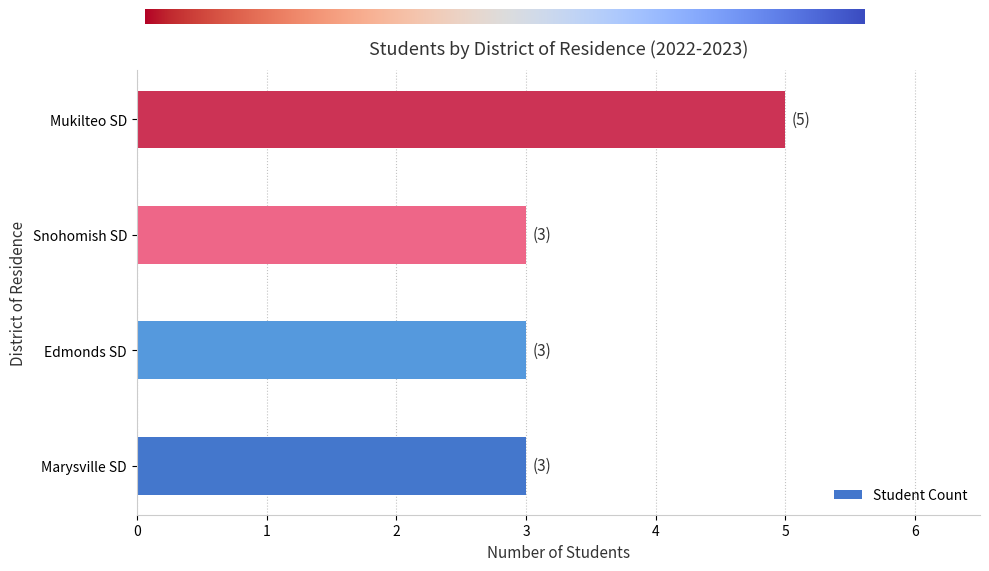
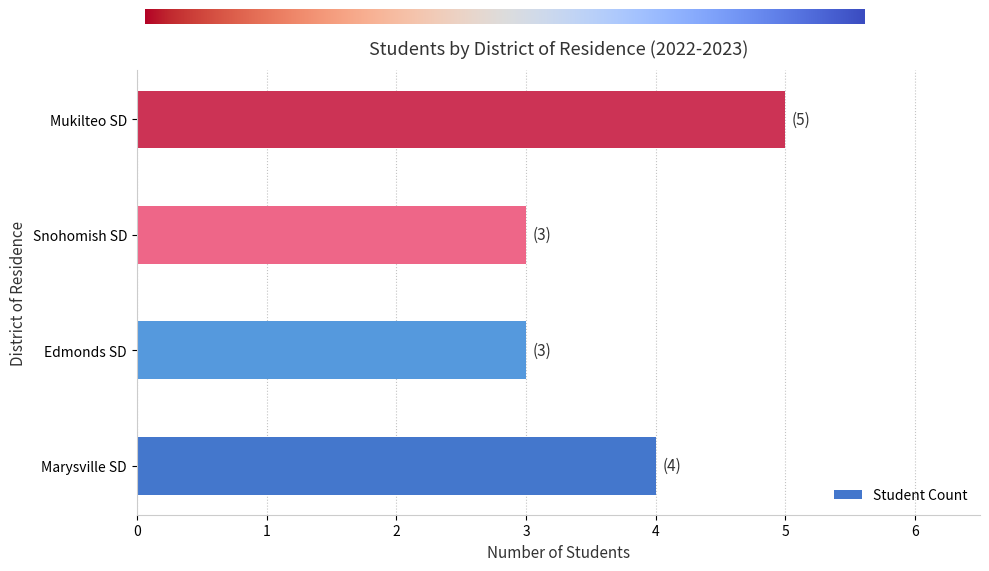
  {
    "Mukilteo SD": "(5)",
    "Snohomish SD": "(3)",
    "Edmonds SD": "(3)",
-   "Marysville SD": "(3)"
+   "Marysville SD": "(4)"
  }
